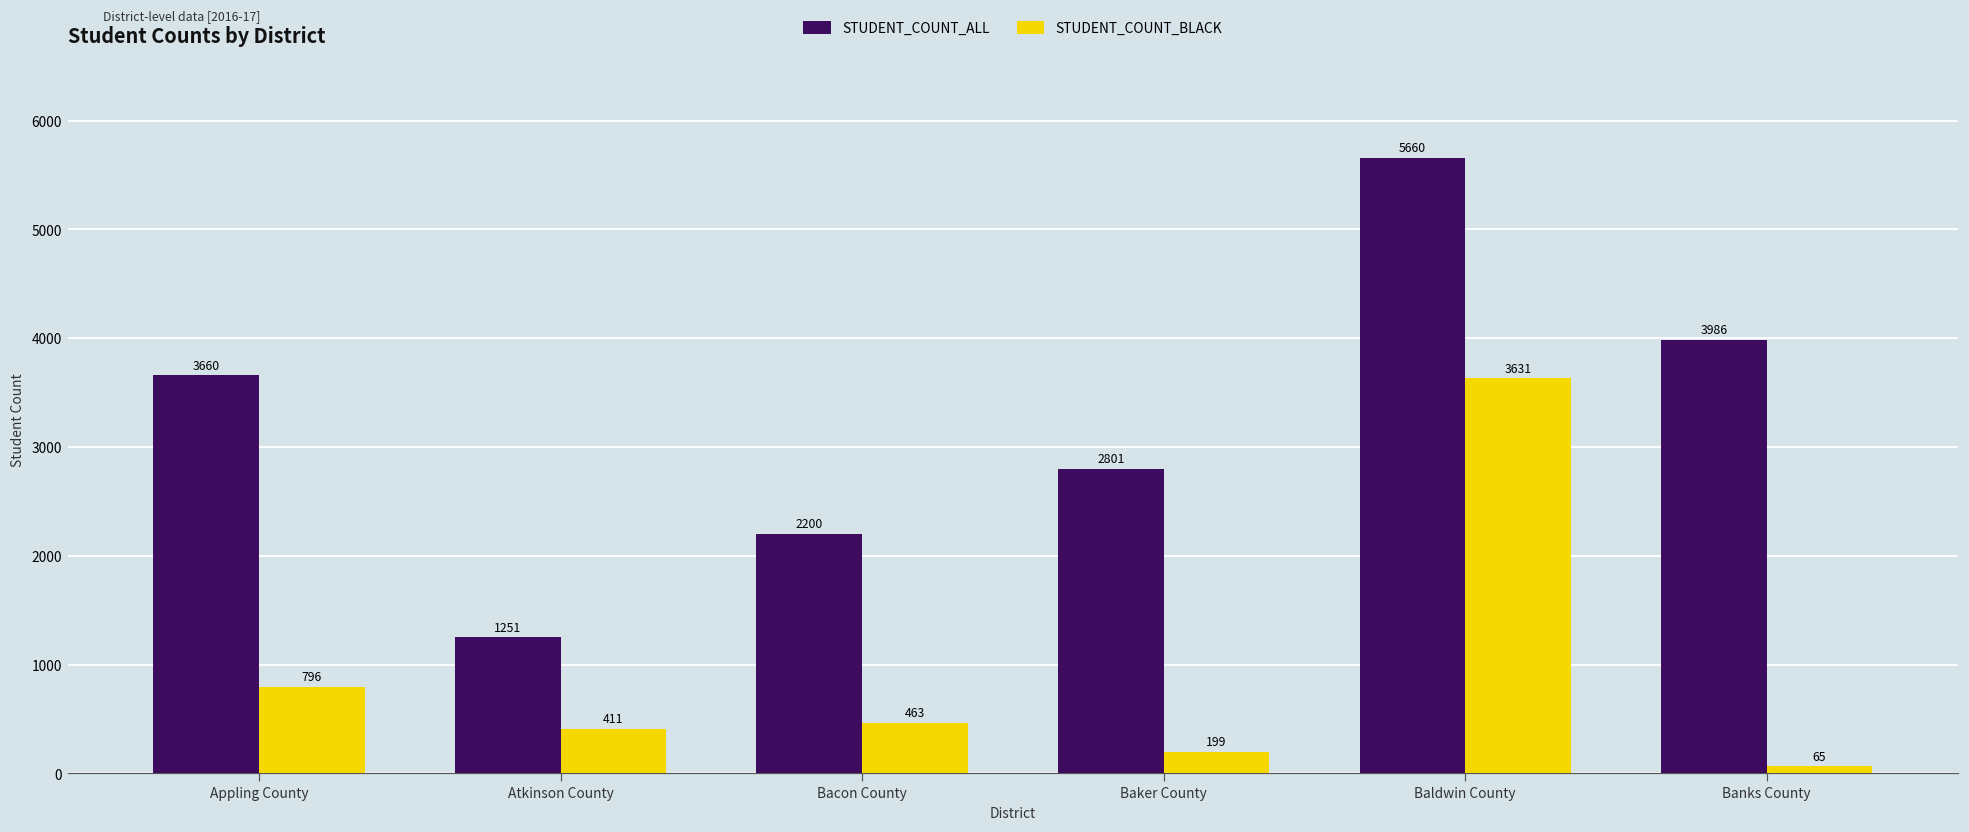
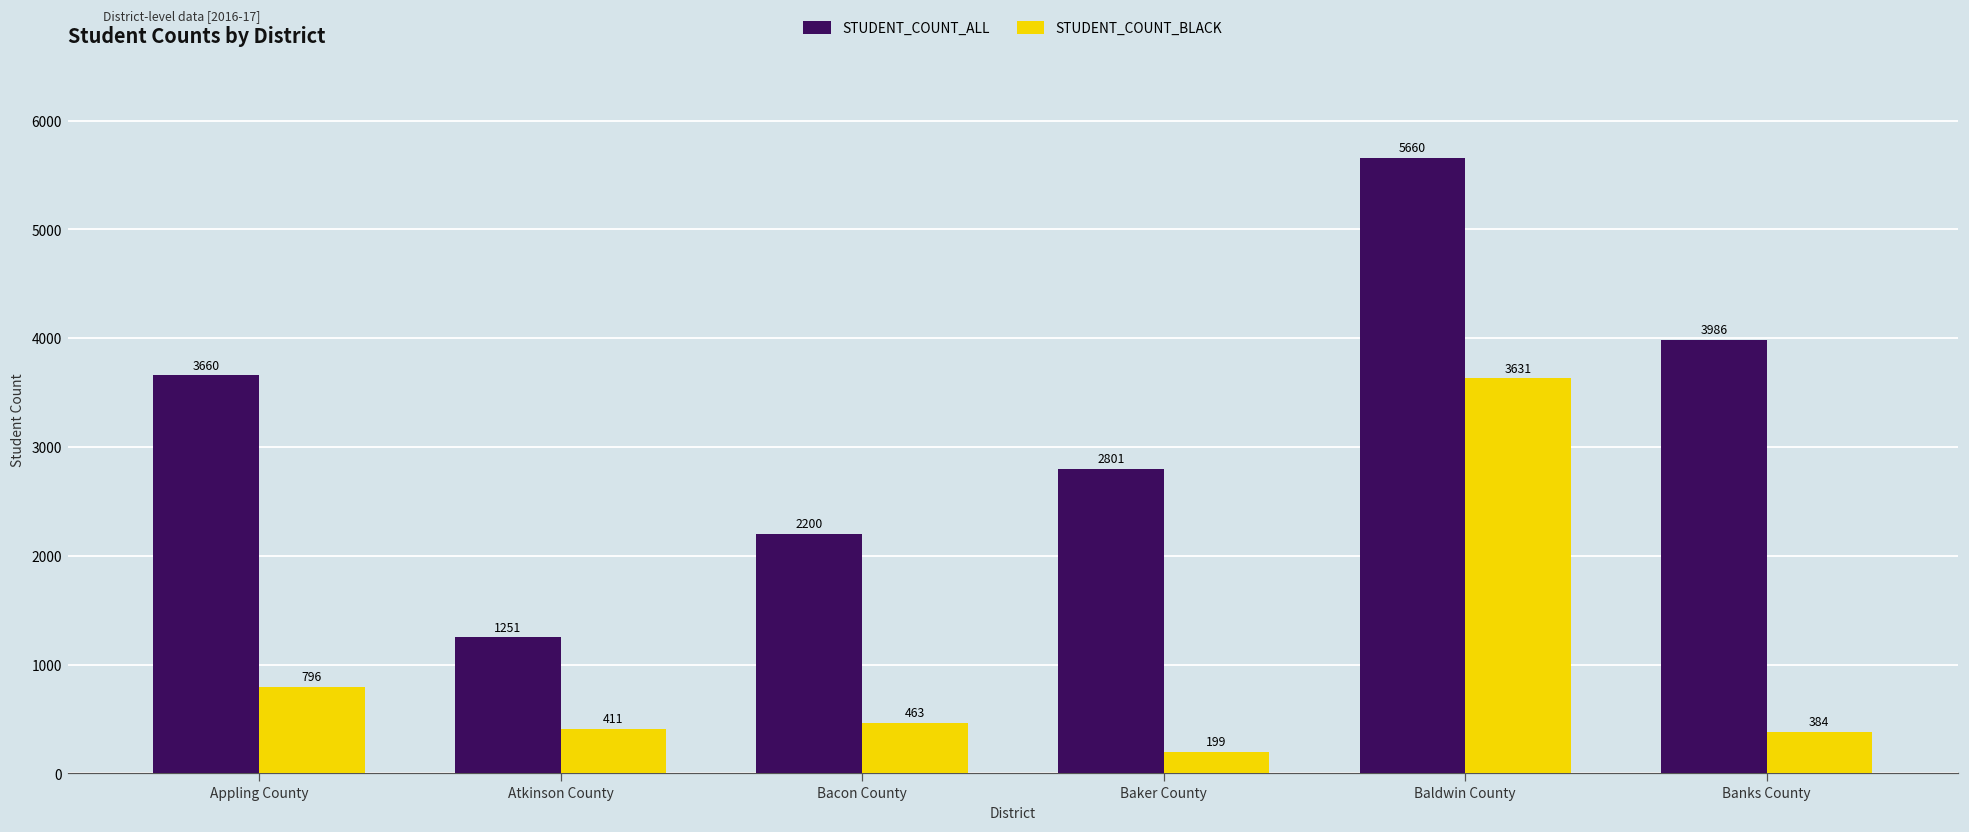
  {
    "STUDENT_COUNT_ALL": {
      "Appling County": 3660,
      "Atkinson County": 1251,
      "Bacon County": 2200,
      "Baker County": 2801,
      "Baldwin County": 5660,
      "Banks County": 3986
    },
    "STUDENT_COUNT_BLACK": {
      "Appling County": 796,
      "Atkinson County": 411,
      "Bacon County": 463,
      "Baker County": 199,
      "Baldwin County": 3631,
-     "Banks County": 65
+     "Banks County": 384
    }
  }
